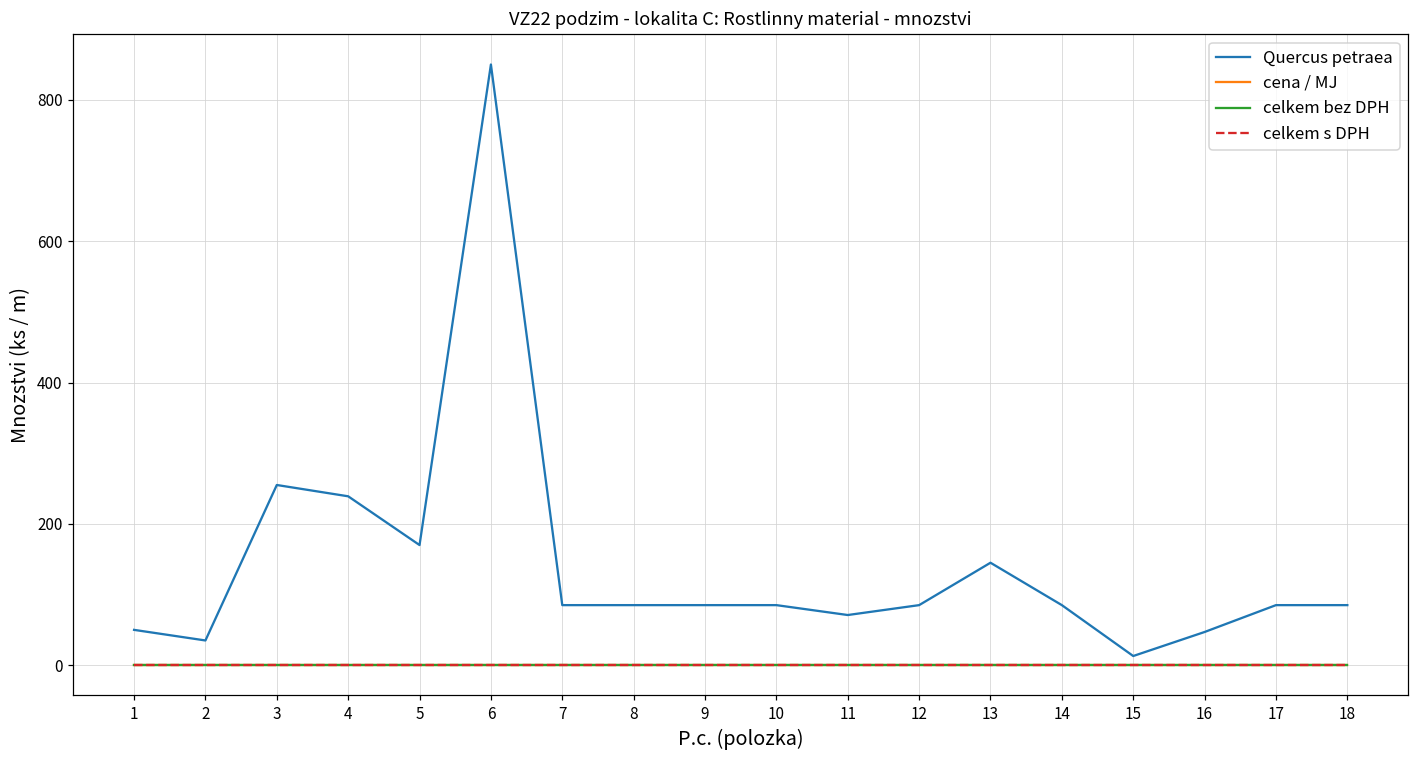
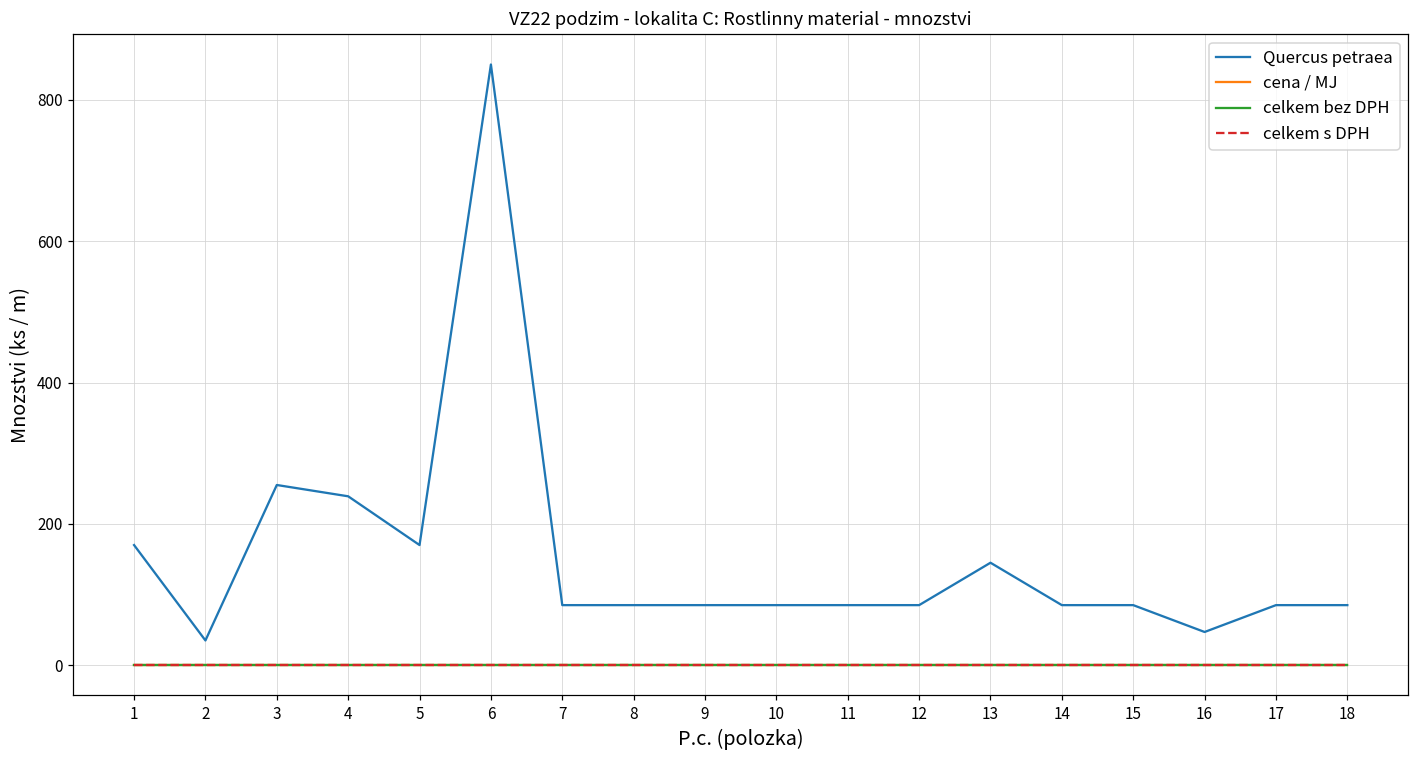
  {
    "Quercus petraea": {
-     "1": 50,
+     "1": 170,
      "2": 40,
      "3": 260,
      "4": 240,
      "5": 170,
      "6": 850,
      "7": 90,
      "8": 90,
      "9": 90,
      "10": 90,
-     "11": 70,
+     "11": 90,
      "12": 90,
      "13": 150,
      "14": 90,
-     "15": 10,
+     "15": 90,
      "16": 50,
      "17": 90,
      "18": 90
    },
    "celkem s DPH": {
      "1": 0,
      "2": 0,
      "3": 0,
      "4": 0,
      "5": 0,
      "6": 0,
      "7": 0,
      "8": 0,
      "9": 0,
      "10": 0,
      "11": 0,
      "12": 0,
      "13": 0,
      "14": 0,
      "15": 0,
      "16": 0,
      "17": 0,
      "18": 0
    }
  }
